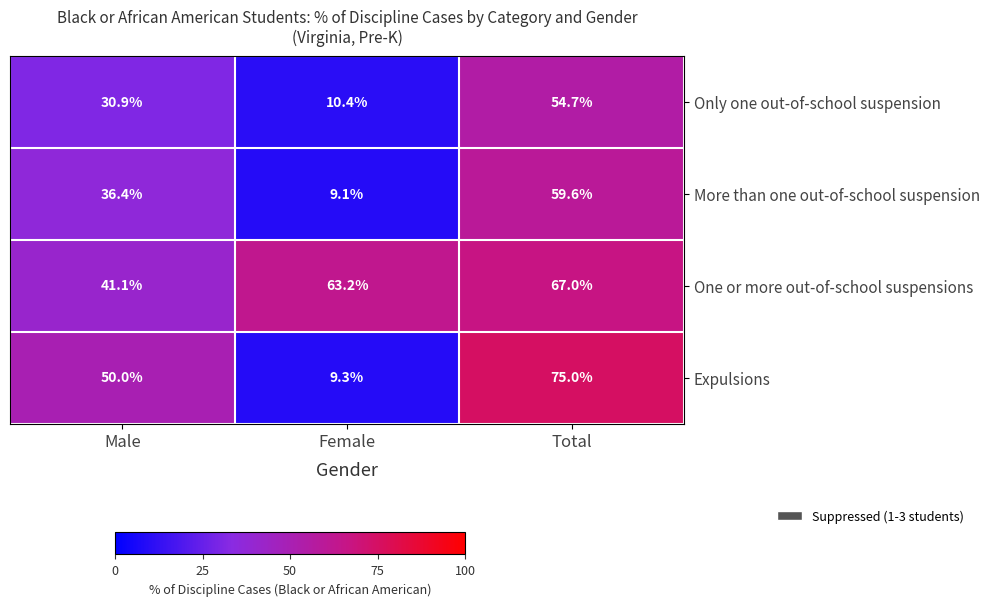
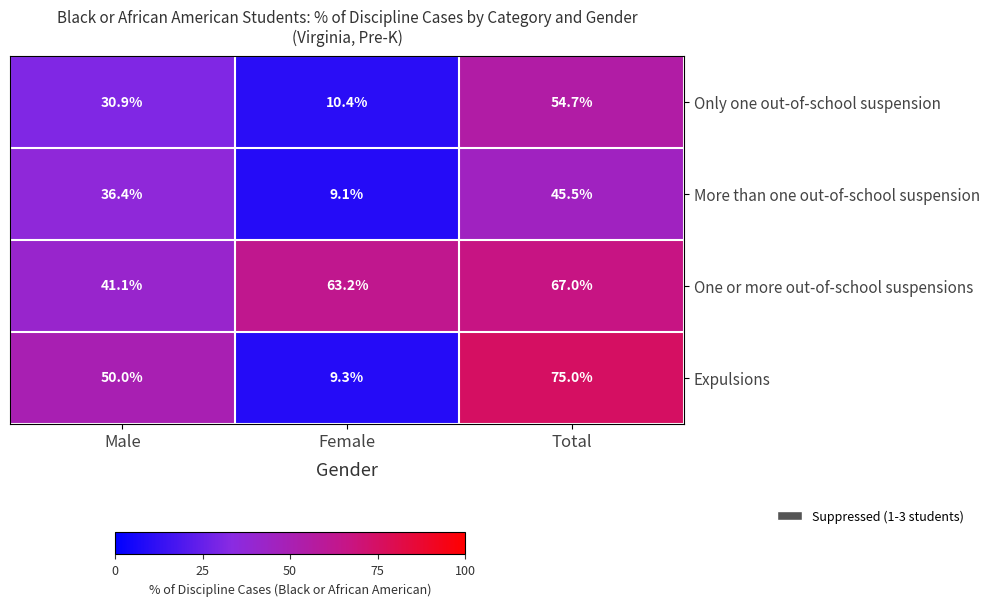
  {
    "Only one out-of-school suspension": {
      "Male": "30.9%",
      "Female": "10.4%",
      "Total": "54.7%"
    },
    "More than one out-of-school suspension": {
      "Male": "36.4%",
      "Female": "9.1%",
-     "Total": "59.6%"
+     "Total": "45.5%"
    },
    "One or more out-of-school suspensions": {
      "Male": "41.1%",
      "Female": "63.2%",
      "Total": "67.0%"
    },
    "Expulsions": {
      "Male": "50.0%",
      "Female": "9.3%",
      "Total": "75.0%"
    }
  }
